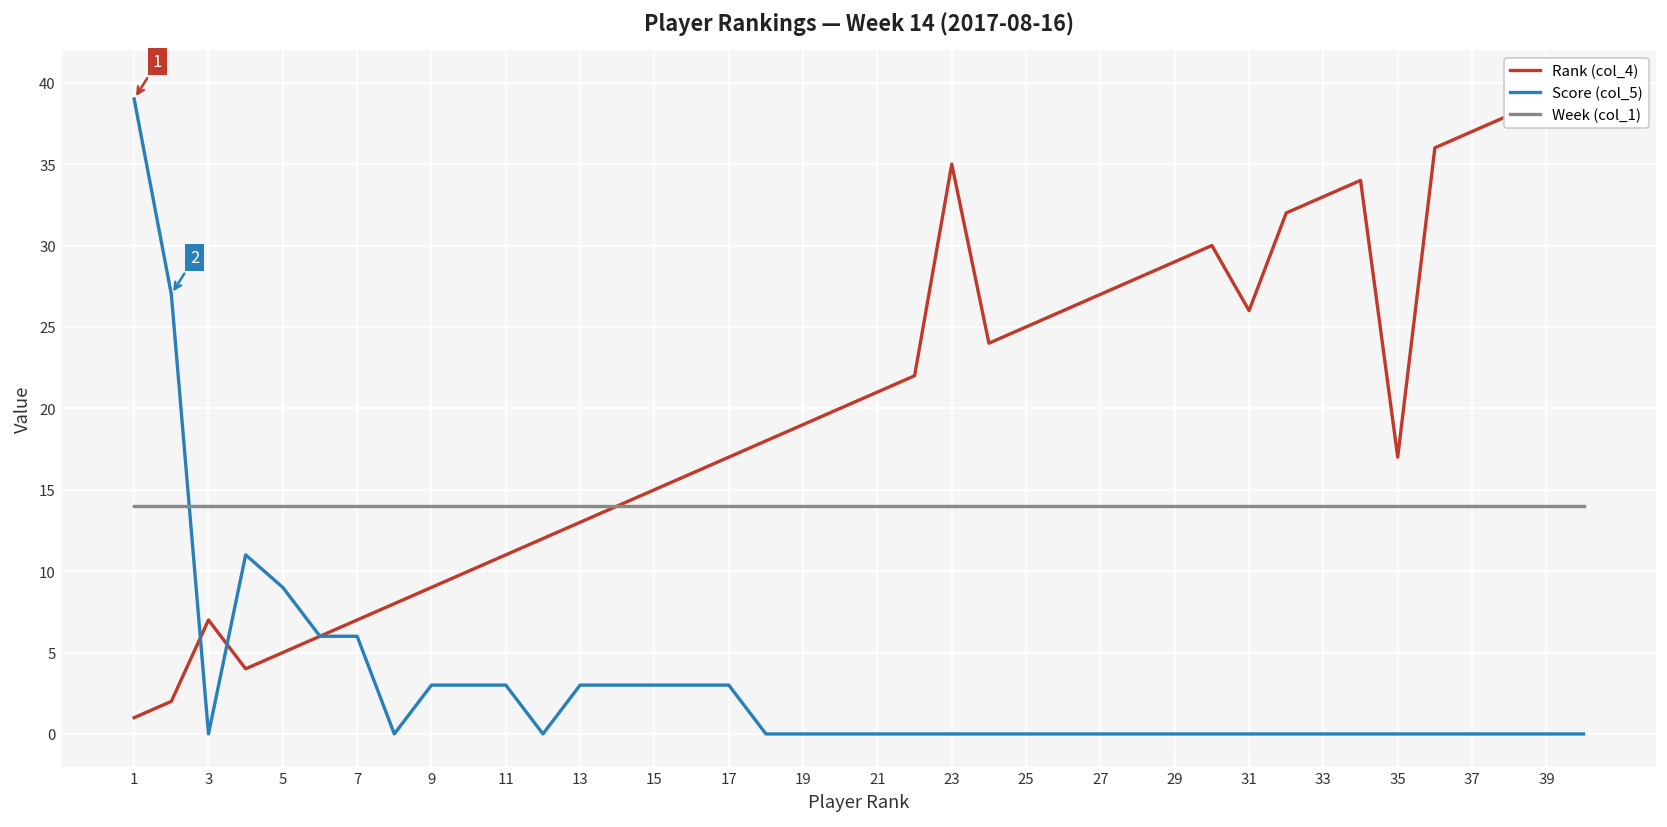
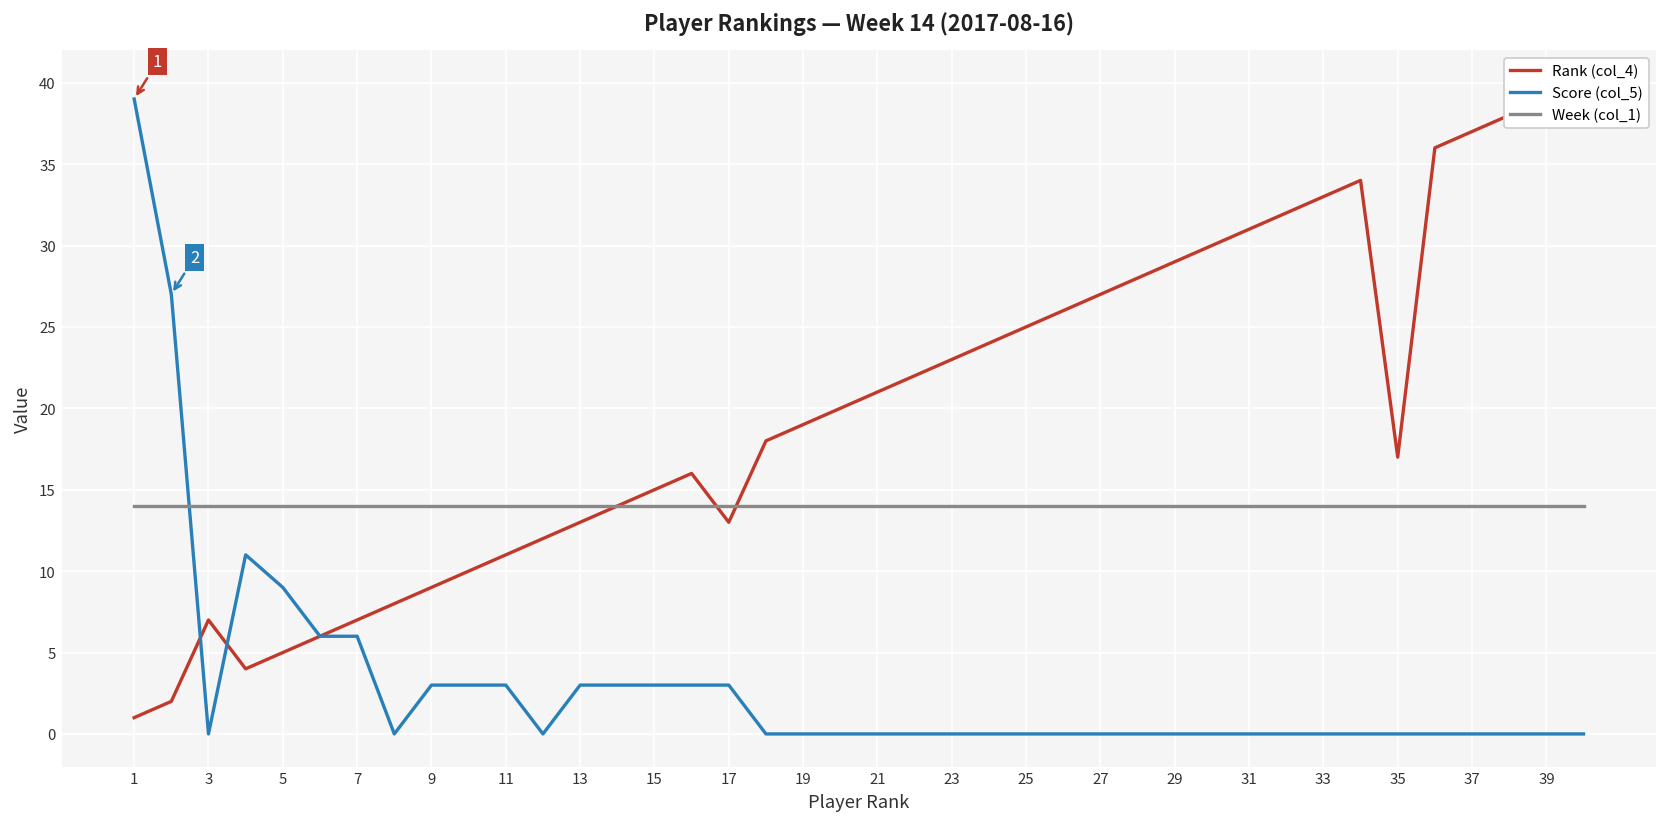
  {
    "Rank (col_4)": {
      "1": 1,
      "3": 7,
      "5": 5,
      "7": 7,
      "9": 9,
      "11": 11,
      "13": 13,
      "15": 15,
-     "17": 17,
+     "17": 13,
      "19": 19,
      "21": 21,
-     "23": 35,
+     "23": 23,
      "25": 25,
      "27": 27,
      "29": 29,
-     "31": 26,
+     "31": 31,
      "33": 33,
      "35": 17,
      "37": 37
    },
    "Score (col_5)": {
      "1": 39,
      "3": 0,
      "5": 9,
      "7": 6,
      "9": 3,
      "11": 3,
      "13": 3,
      "15": 3,
      "17": 3,
      "19": 0,
      "21": 0,
      "23": 0,
      "25": 0,
      "27": 0,
      "29": 0,
      "31": 0,
      "33": 0,
      "35": 0,
      "37": 0,
      "39": 0
    },
    "Week (col_1)": {
      "1": 14,
      "3": 14,
      "5": 14,
      "7": 14,
      "9": 14,
      "11": 14,
      "13": 14,
      "15": 14,
      "17": 14,
      "19": 14,
      "21": 14,
      "23": 14,
      "25": 14,
      "27": 14,
      "29": 14,
      "31": 14,
      "33": 14,
      "35": 14,
      "37": 14,
      "39": 14
    }
  }
